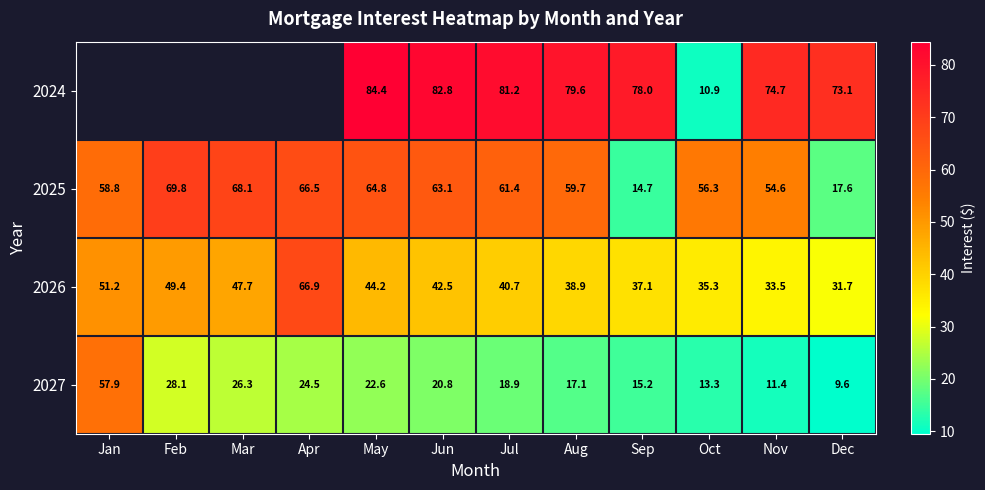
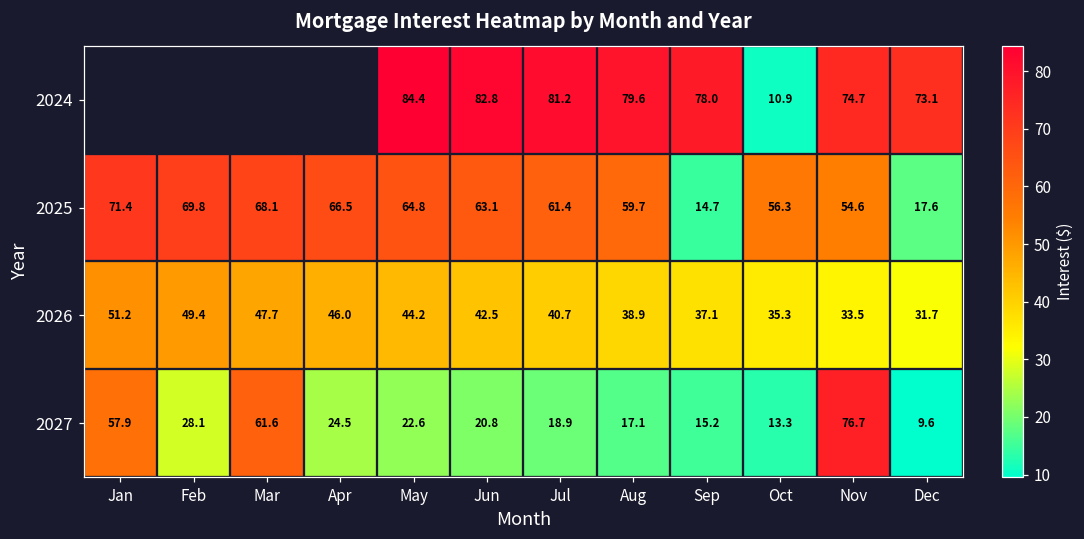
  {
    "2024": {
      "May": 84.4,
      "Jun": 82.8,
      "Jul": 81.2,
      "Aug": 79.6,
      "Sep": 78.0,
      "Oct": 10.9,
      "Nov": 74.7,
      "Dec": 73.1
    },
    "2025": {
-     "Jan": 58.8,
+     "Jan": 71.4,
      "Feb": 69.8,
      "Mar": 68.1,
      "Apr": 66.5,
      "May": 64.8,
      "Jun": 63.1,
      "Jul": 61.4,
      "Aug": 59.7,
      "Sep": 14.7,
      "Oct": 56.3,
      "Nov": 54.6,
      "Dec": 17.6
    },
    "2026": {
      "Jan": 51.2,
      "Feb": 49.4,
      "Mar": 47.7,
-     "Apr": 66.9,
+     "Apr": 46.0,
      "May": 44.2,
      "Jun": 42.5,
      "Jul": 40.7,
      "Aug": 38.9,
      "Sep": 37.1,
      "Oct": 35.3,
      "Nov": 33.5,
      "Dec": 31.7
    },
    "2027": {
      "Jan": 57.9,
      "Feb": 28.1,
-     "Mar": 26.3,
+     "Mar": 61.6,
      "Apr": 24.5,
      "May": 22.6,
      "Jun": 20.8,
      "Jul": 18.9,
      "Aug": 17.1,
      "Sep": 15.2,
      "Oct": 13.3,
-     "Nov": 11.4,
+     "Nov": 76.7,
      "Dec": 9.6
    }
  }
